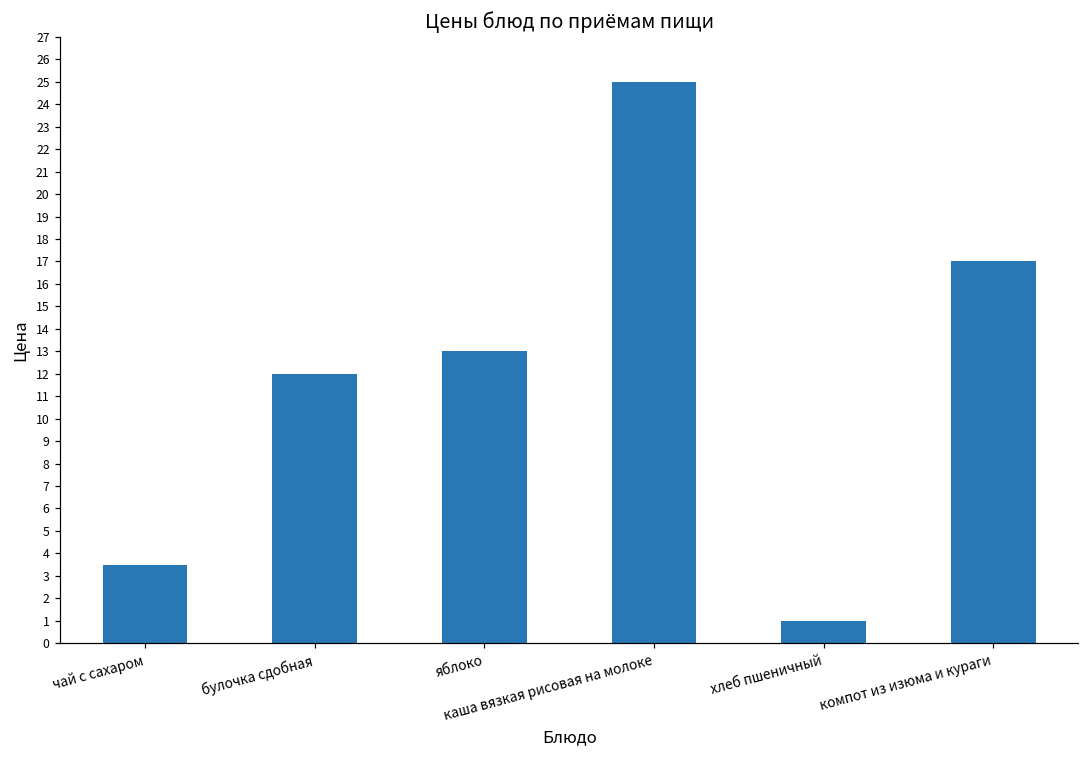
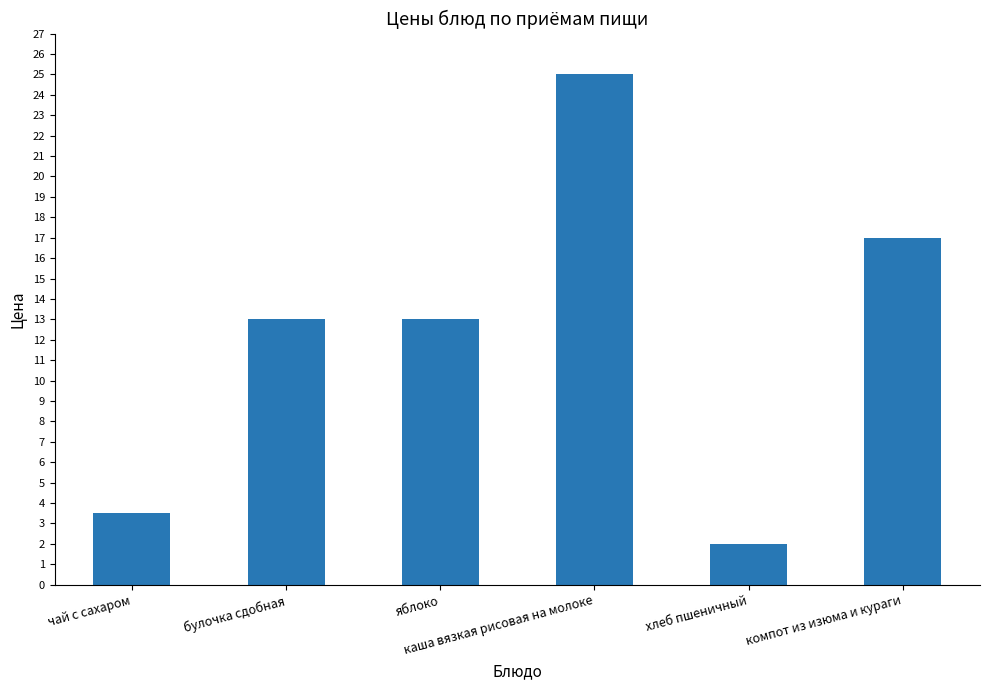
  {
    "чай с сахаром": 3.5,
-   "булочка сдобная": 12,
+   "булочка сдобная": 13,
    "яблоко": 13,
    "каша вязкая рисовая на молоке": 25,
-   "хлеб пшеничный": 1,
+   "хлеб пшеничный": 2,
    "компот из изюма и кураги": 17
  }
